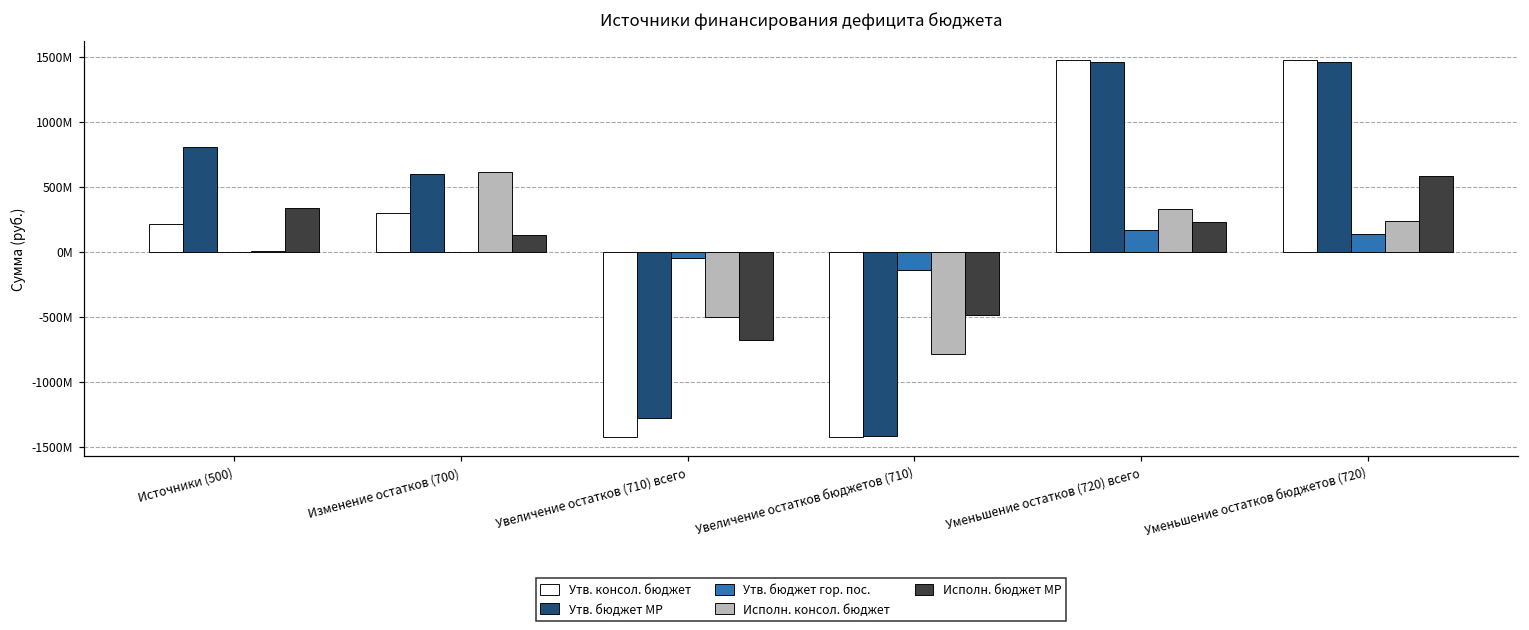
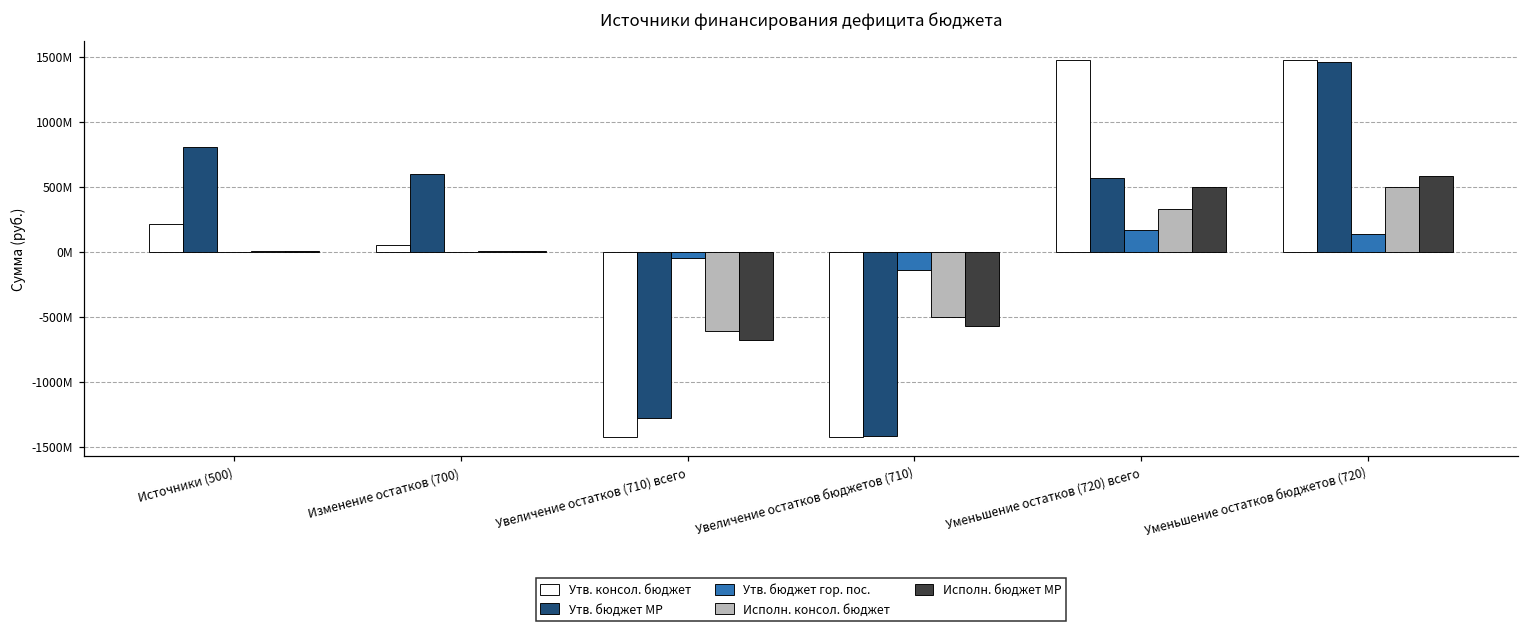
  {
    "Утв. консол. бюджет": {
      "Источники (500)": 210000000,
-     "Изменение остатков (700)": 300000000,
+     "Изменение остатков (700)": 50000000,
      "Увеличение остатков (710) всего": -1430000000,
      "Увеличение остатков бюджетов (710)": -1430000000,
      "Уменьшение остатков (720) всего": 1480000000,
      "Уменьшение остатков бюджетов (720)": 1480000000
    },
    "Утв. бюджет МР": {
      "Источники (500)": 800000000,
      "Изменение остатков (700)": 600000000,
      "Увеличение остатков (710) всего": -1280000000,
      "Увеличение остатков бюджетов (710)": -1410000000,
-     "Уменьшение остатков (720) всего": 1460000000,
+     "Уменьшение остатков (720) всего": 570000000,
      "Уменьшение остатков бюджетов (720)": 1460000000
    },
    "Утв. бюджет гор. пос.": {
      "Увеличение остатков (710) всего": -50000000,
      "Увеличение остатков бюджетов (710)": -140000000,
      "Уменьшение остатков (720) всего": 170000000,
      "Уменьшение остатков бюджетов (720)": 130000000
    },
    "Исполн. консол. бюджет": {
-     "Изменение остатков (700)": 620000000,
-     "Увеличение остатков (710) всего": -500000000,
-     "Увеличение остатков бюджетов (710)": -780000000,
+     "Изменение остатков (700)": 0,
+     "Увеличение остатков (710) всего": -610000000,
+     "Увеличение остатков бюджетов (710)": -500000000,
      "Уменьшение остатков (720) всего": 330000000,
-     "Уменьшение остатков бюджетов (720)": 240000000
+     "Уменьшение остатков бюджетов (720)": 500000000
    },
    "Исполн. бюджет МР": {
-     "Источники (500)": 340000000,
-     "Изменение остатков (700)": 130000000,
+     "Источники (500)": 10000000,
+     "Изменение остатков (700)": 10000000,
      "Увеличение остатков (710) всего": -680000000,
-     "Увеличение остатков бюджетов (710)": -490000000,
-     "Уменьшение остатков (720) всего": 230000000,
+     "Увеличение остатков бюджетов (710)": -570000000,
+     "Уменьшение остатков (720) всего": 500000000,
      "Уменьшение остатков бюджетов (720)": 590000000
    }
  }
